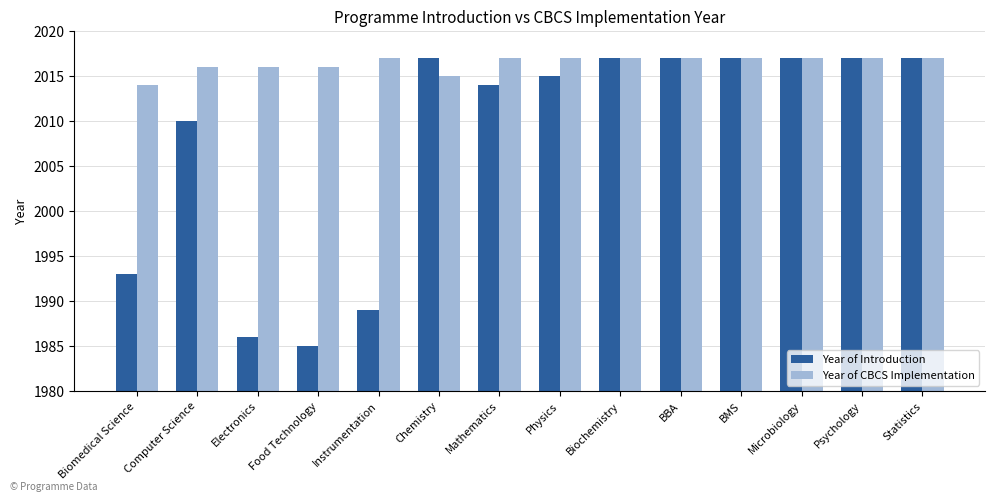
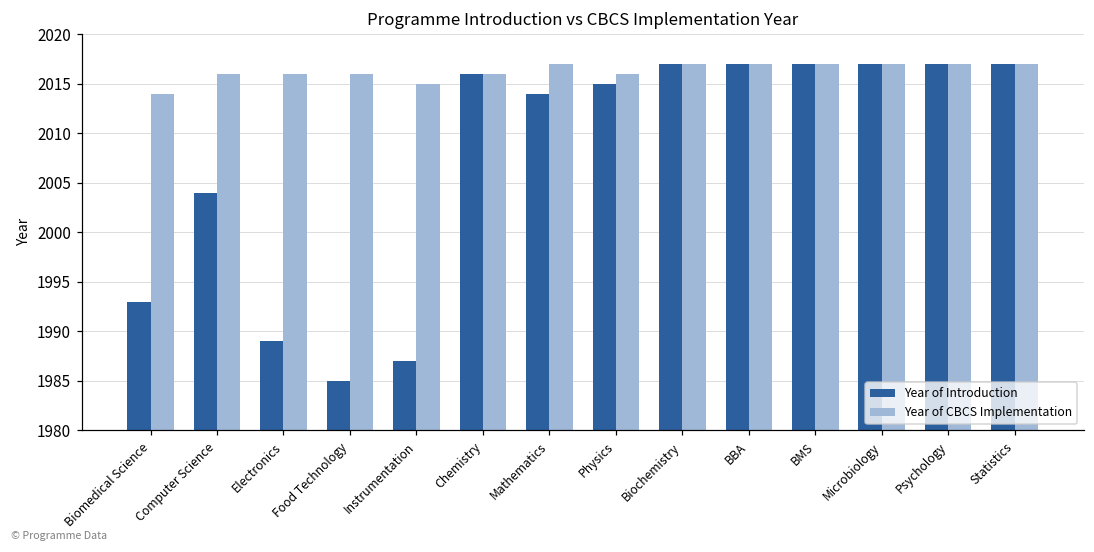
  {
    "Year of Introduction": {
      "Biomedical Science": 1993,
-     "Computer Science": 2010,
-     "Electronics": 1986,
+     "Computer Science": 2004,
+     "Electronics": 1989,
      "Food Technology": 1985,
-     "Instrumentation": 1989,
-     "Chemistry": 2017,
+     "Instrumentation": 1987,
+     "Chemistry": 2016,
      "Mathematics": 2014,
      "Physics": 2015,
      "Biochemistry": 2017,
      "BBA": 2017,
      "BMS": 2017,
      "Microbiology": 2017,
      "Psychology": 2017,
      "Statistics": 2017
    },
    "Year of CBCS Implementation": {
      "Biomedical Science": 2014,
      "Computer Science": 2016,
      "Electronics": 2016,
      "Food Technology": 2016,
-     "Instrumentation": 2017,
-     "Chemistry": 2015,
+     "Instrumentation": 2015,
+     "Chemistry": 2016,
      "Mathematics": 2017,
-     "Physics": 2017,
+     "Physics": 2016,
      "Biochemistry": 2017,
      "BBA": 2017,
      "BMS": 2017,
      "Microbiology": 2017,
      "Psychology": 2017,
      "Statistics": 2017
    }
  }
